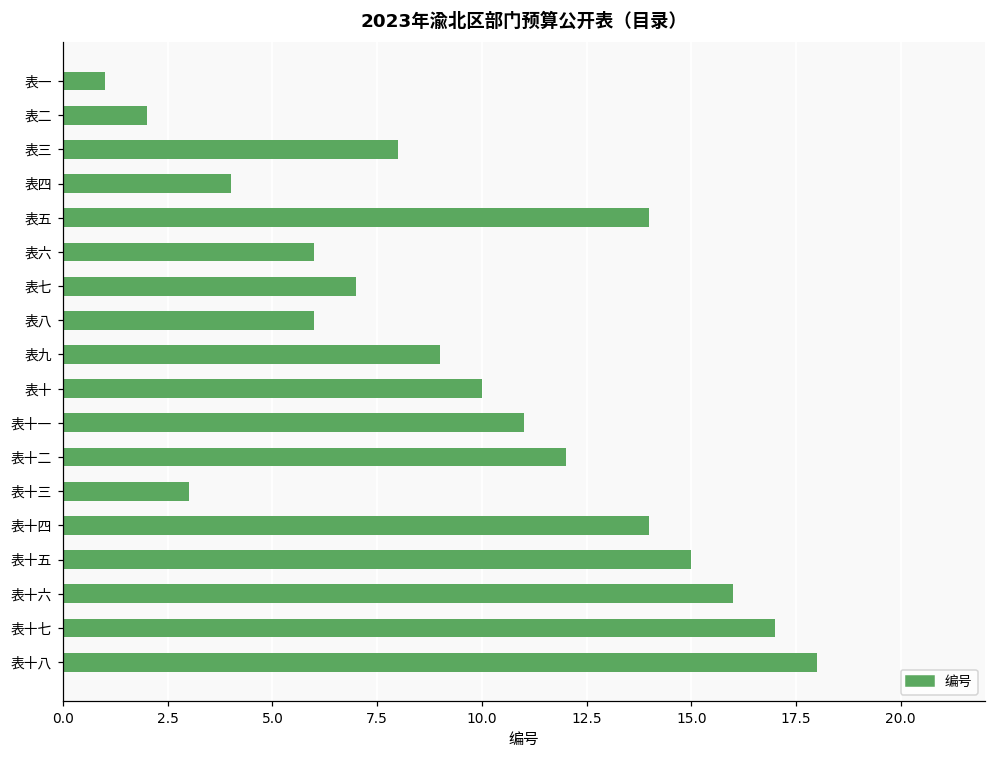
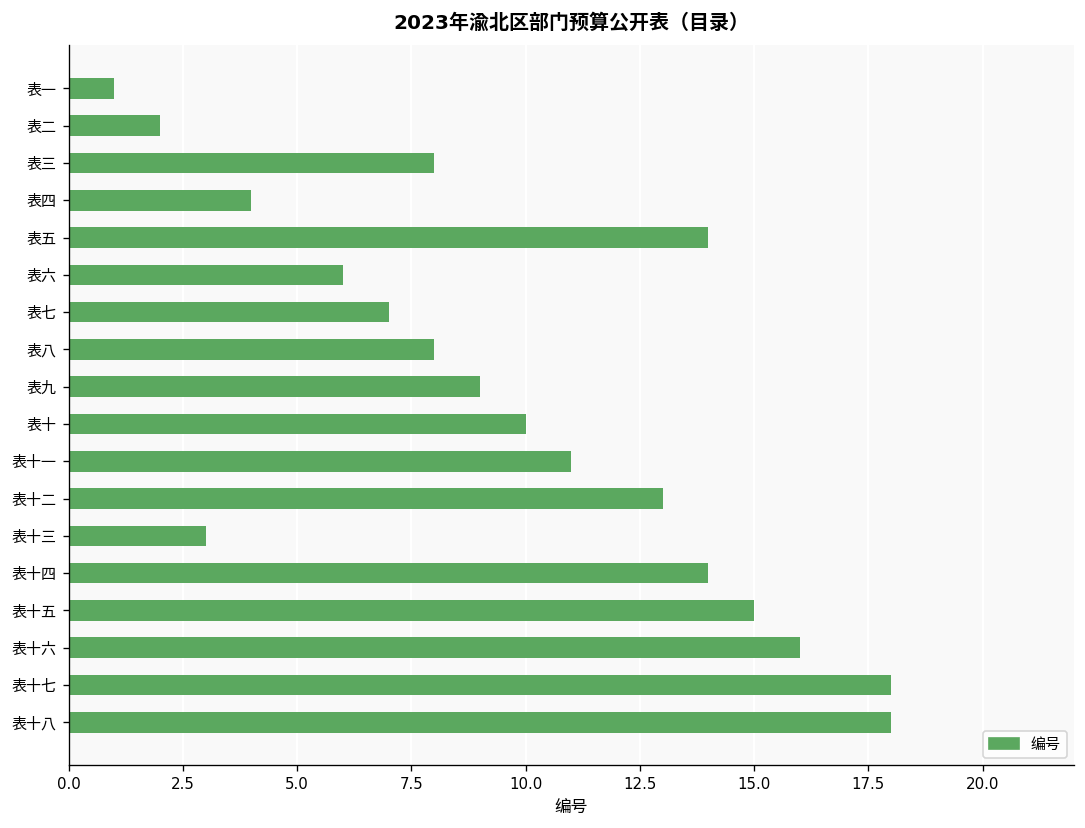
  {
    "表一": 1,
    "表二": 2,
    "表三": 8,
    "表四": 4,
    "表五": 14,
    "表六": 6,
    "表七": 7,
-   "表八": 6,
+   "表八": 8,
    "表九": 9,
    "表十": 10,
    "表十一": 11,
-   "表十二": 12,
+   "表十二": 13,
    "表十三": 3,
    "表十四": 14,
    "表十五": 15,
    "表十六": 16,
-   "表十七": 17,
+   "表十七": 18,
    "表十八": 18
  }
